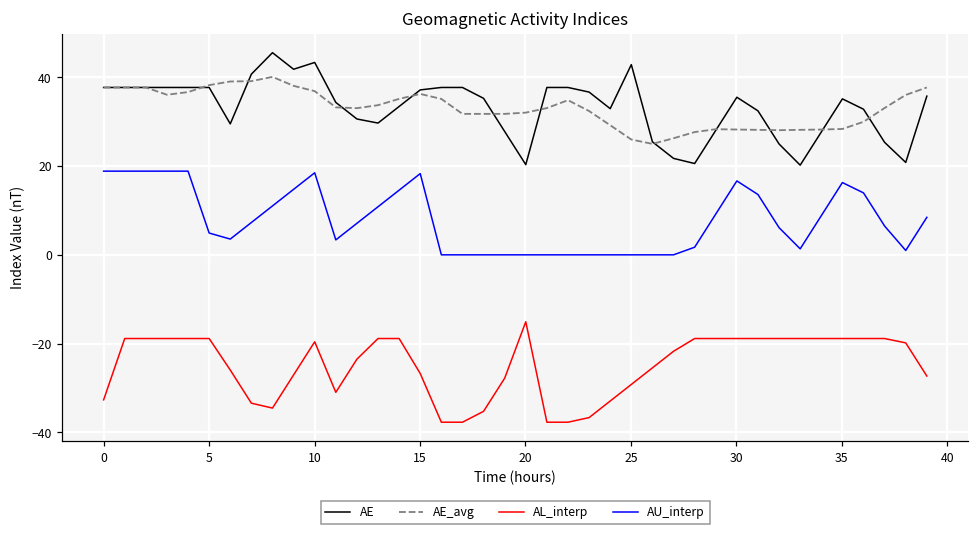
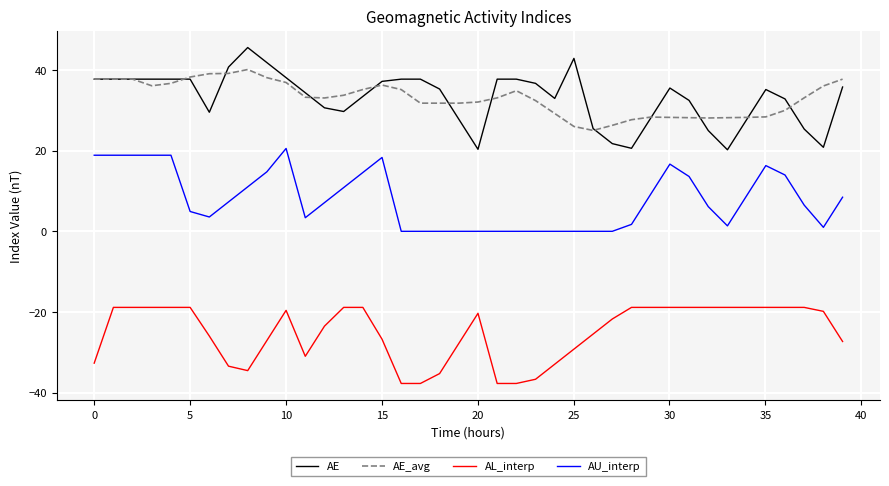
  {
    "AE": {
-     "10": 43,
+     "10": 38,
      "15": 37,
      "20": 20,
      "25": 43
    },
    "AE_avg": {
      "10": 37,
      "15": 36,
      "20": 32,
      "25": 26
    },
    "AL_interp": {
      "0": -33,
      "5": -19,
      "10": -20,
      "15": -27,
-     "20": -15,
+     "20": -20,
      "25": -29
    },
    "AU_interp": {
      "0": 19,
      "5": 5,
-     "10": 19,
+     "10": 21,
      "15": 18,
      "20": 0,
      "25": 0
    }
  }
